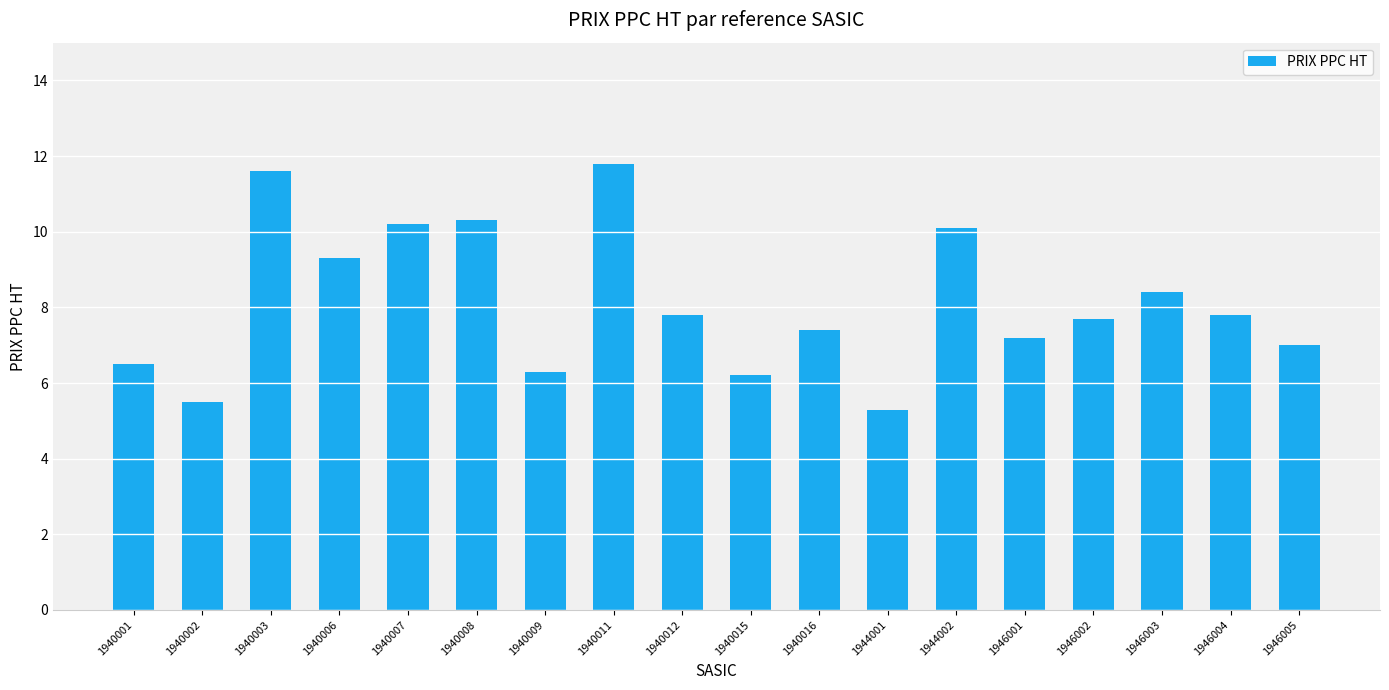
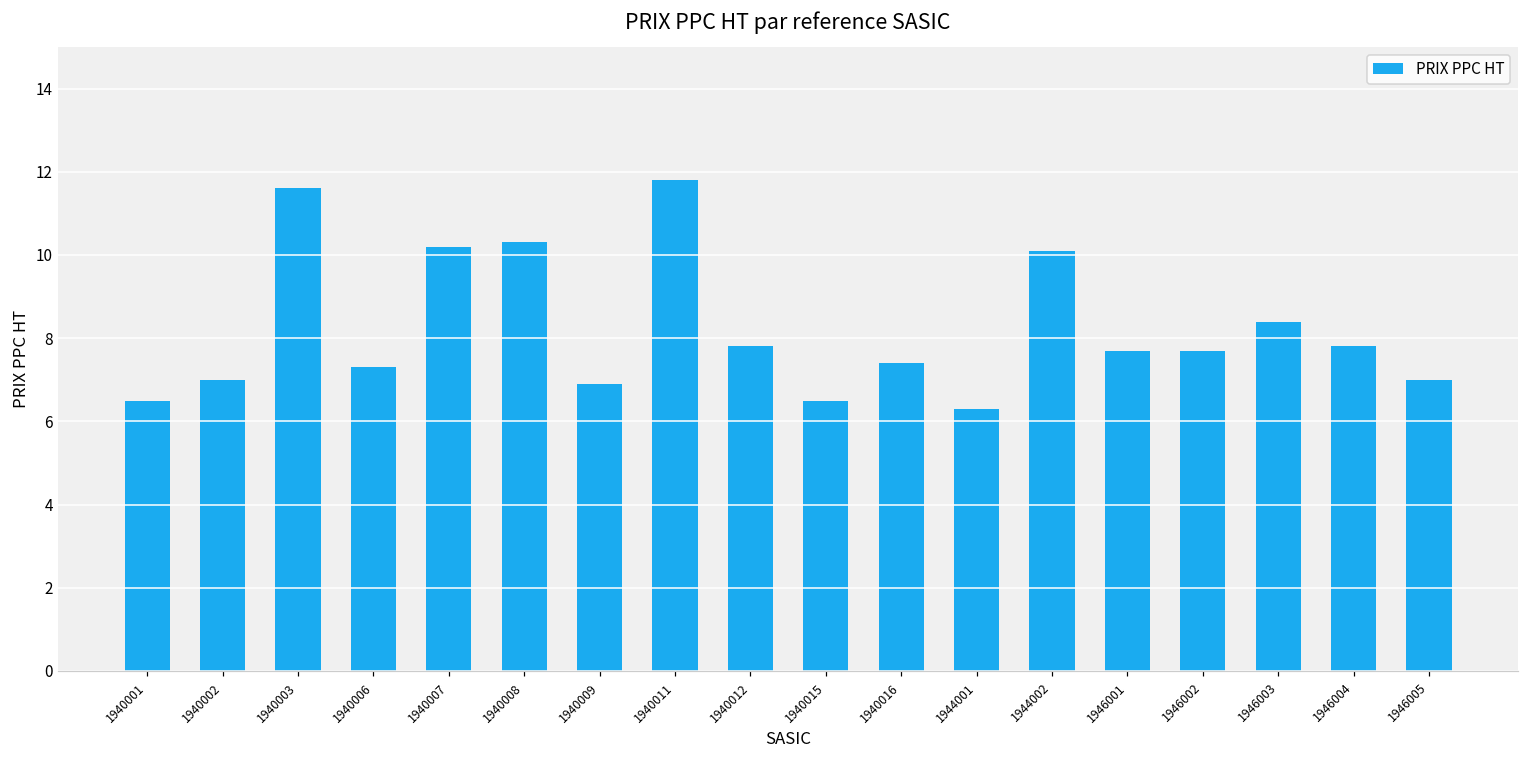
  {
    "1940001": 6.5,
-   "1940002": 5.5,
+   "1940002": 7.0,
    "1940003": 11.6,
-   "1940006": 9.3,
+   "1940006": 7.3,
    "1940007": 10.2,
    "1940008": 10.3,
-   "1940009": 6.3,
+   "1940009": 6.9,
    "1940011": 11.8,
    "1940012": 7.8,
-   "1940015": 6.2,
+   "1940015": 6.5,
    "1940016": 7.4,
-   "1944001": 5.3,
+   "1944001": 6.3,
    "1944002": 10.1,
-   "1946001": 7.2,
+   "1946001": 7.7,
    "1946002": 7.7,
    "1946003": 8.4,
    "1946004": 7.8,
    "1946005": 7.0
  }
